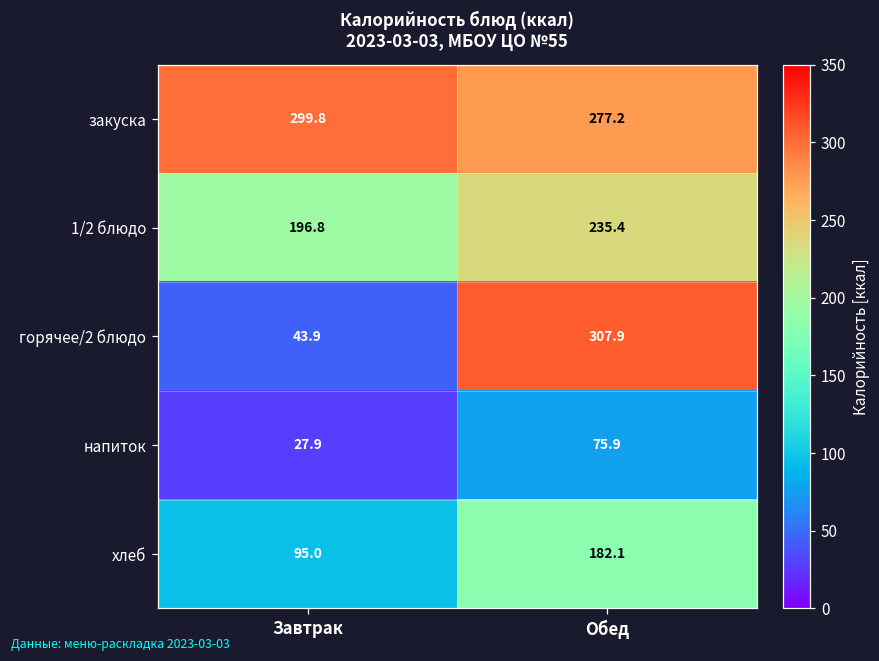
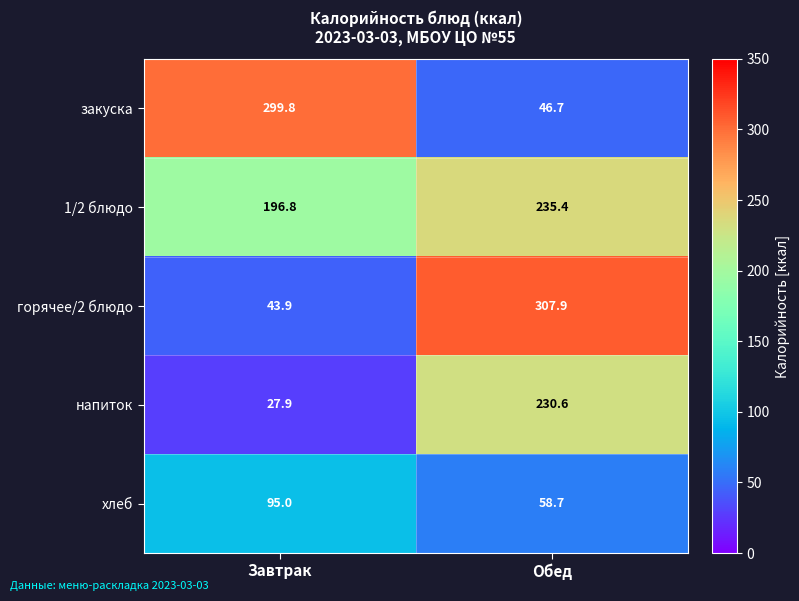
  {
    "закуска": {
      "Завтрак": 299.8,
-     "Обед": 277.2
+     "Обед": 46.7
    },
    "1/2 блюдо": {
      "Завтрак": 196.8,
      "Обед": 235.4
    },
    "горячее/2 блюдо": {
      "Завтрак": 43.9,
      "Обед": 307.9
    },
    "напиток": {
      "Завтрак": 27.9,
-     "Обед": 75.9
+     "Обед": 230.6
    },
    "хлеб": {
      "Завтрак": 95.0,
-     "Обед": 182.1
+     "Обед": 58.7
    }
  }
